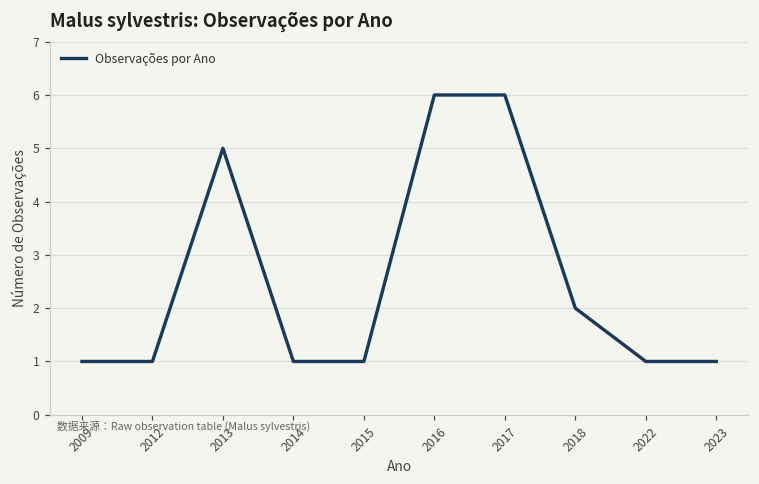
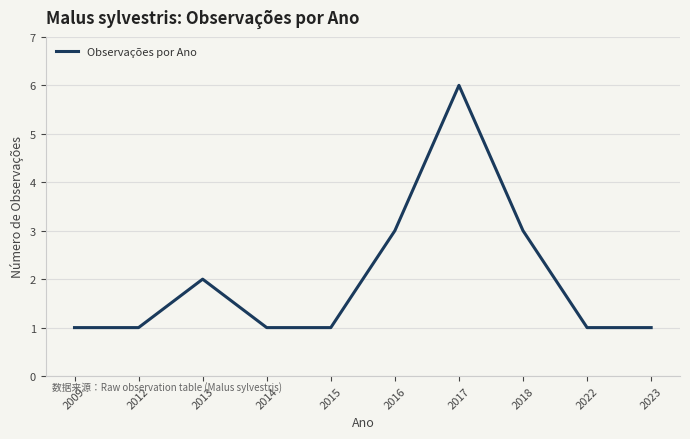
  {
    "2009": 1,
    "2012": 1,
-   "2013": 5,
+   "2013": 2,
    "2014": 1,
    "2015": 1,
-   "2016": 6,
+   "2016": 3,
    "2017": 6,
-   "2018": 2,
+   "2018": 3,
    "2022": 1,
    "2023": 1
  }
